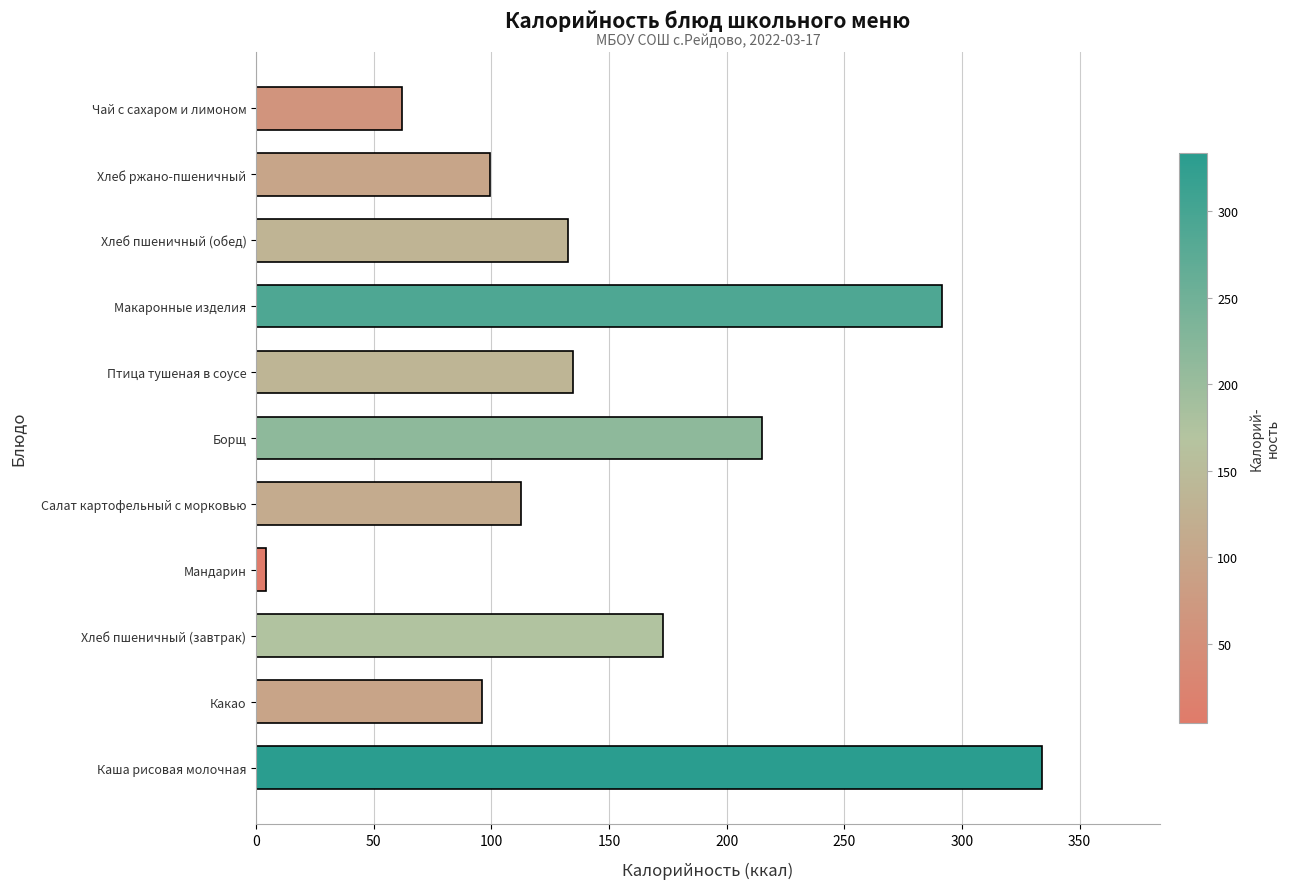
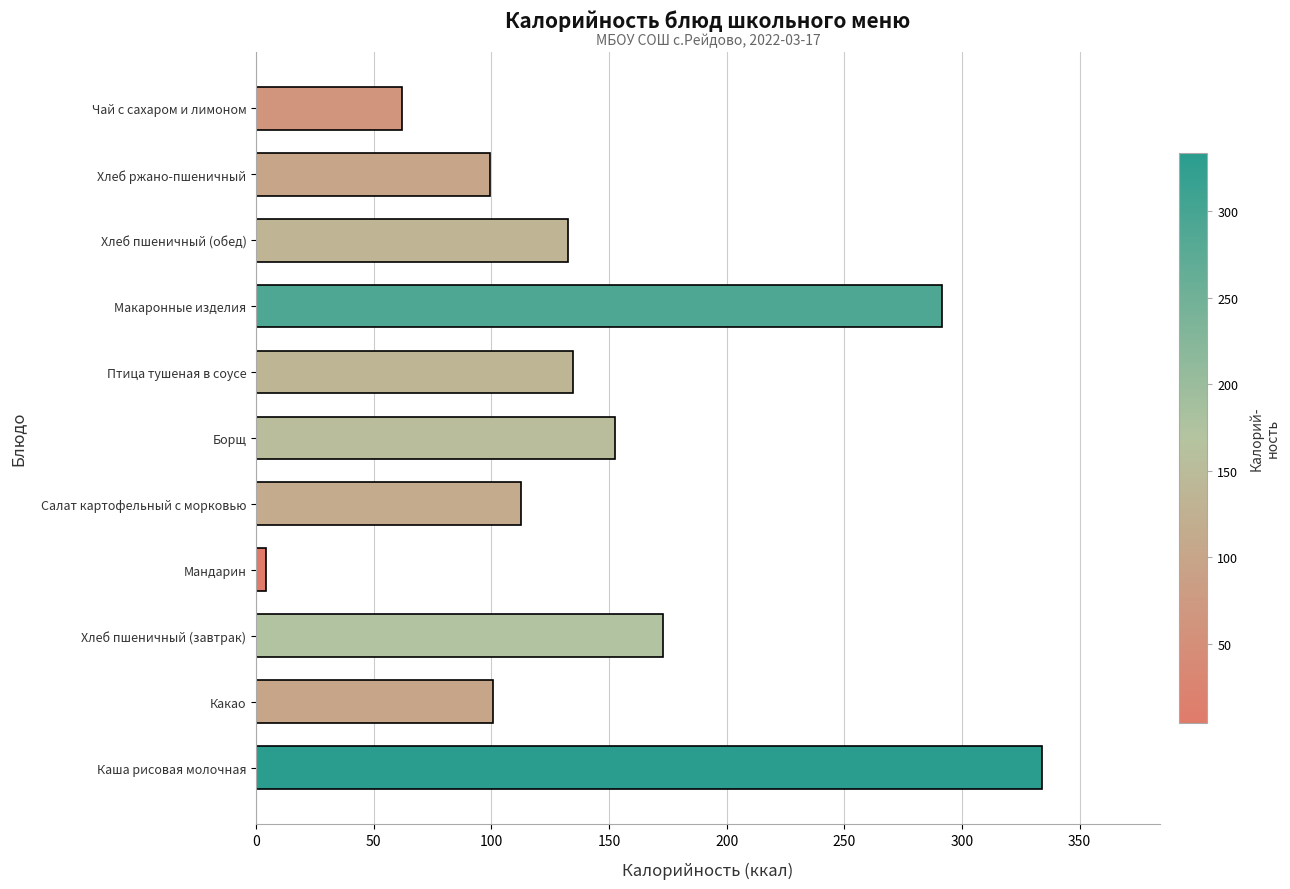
  {
    "Чай с сахаром и лимоном": 62,
    "Хлеб ржано-пшеничный": 99,
    "Хлеб пшеничный (обед)": 132,
    "Макаронные изделия": 291,
    "Птица тушеная в соусе": 135,
-   "Борщ": 215,
+   "Борщ": 153,
    "Салат картофельный с морковью": 113,
    "Мандарин": 4,
    "Хлеб пшеничный (завтрак)": 173,
-   "Какао": 96,
+   "Какао": 101,
    "Каша рисовая молочная": 334
  }
